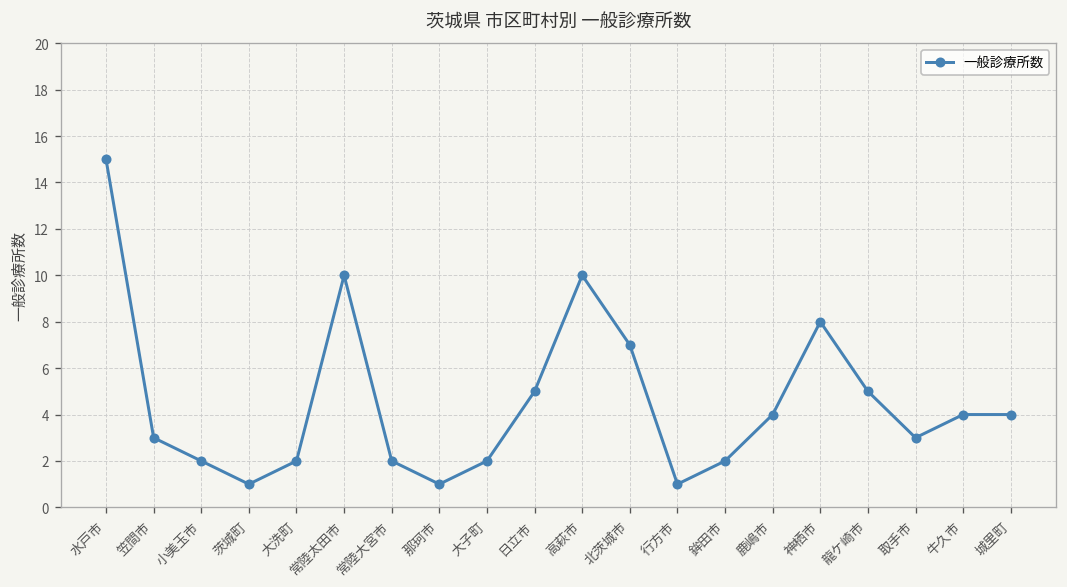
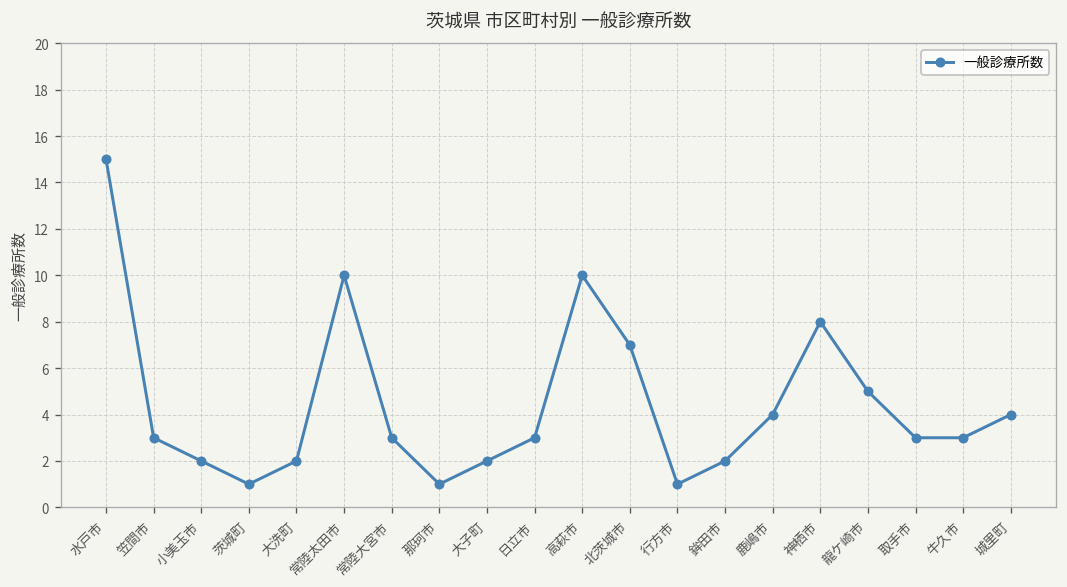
  {
    "水戸市": 15,
    "笠間市": 3,
    "小美玉市": 2,
    "茨城町": 1,
    "大洗町": 2,
    "常陸太田市": 10,
-   "常陸大宮市": 2,
+   "常陸大宮市": 3,
    "那珂市": 1,
    "大子町": 2,
-   "日立市": 5,
+   "日立市": 3,
    "高萩市": 10,
    "北茨城市": 7,
    "行方市": 1,
    "鉾田市": 2,
    "鹿嶋市": 4,
    "神栖市": 8,
    "龍ケ崎市": 5,
    "取手市": 3,
-   "牛久市": 4,
+   "牛久市": 3,
    "城里町": 4
  }
